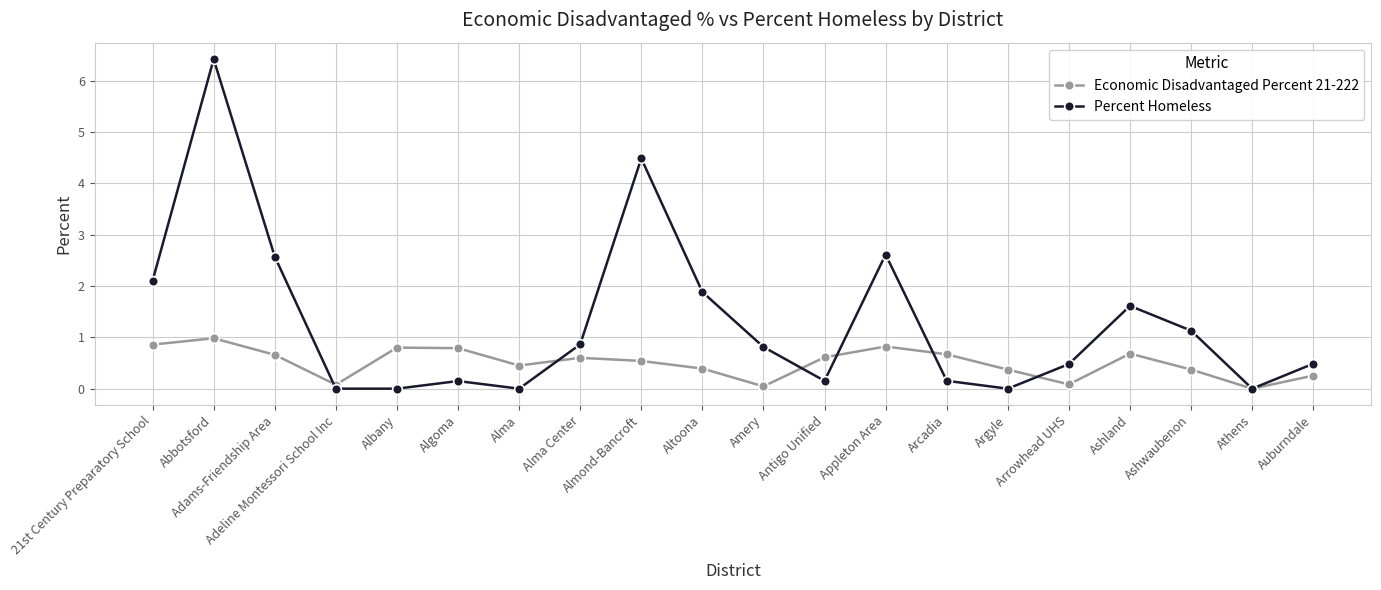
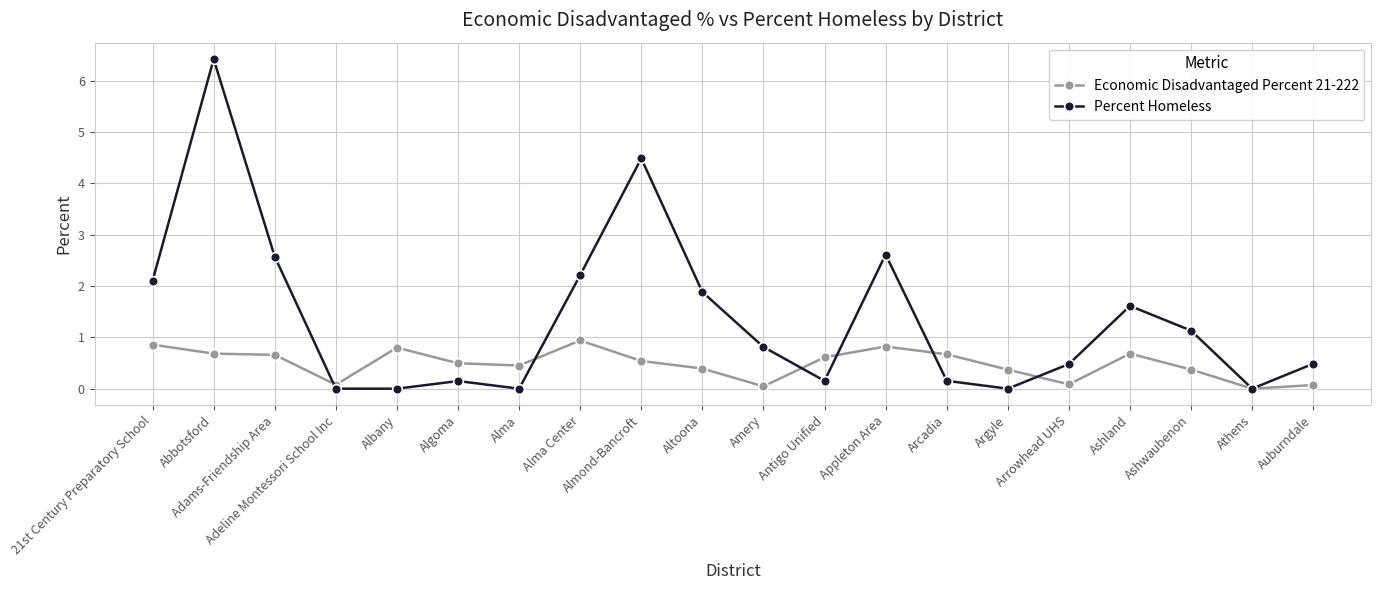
  {
    "Economic Disadvantaged Percent 21-222": {
      "21st Century Preparatory School": 0.9,
-     "Abbotsford": 1.0,
+     "Abbotsford": 0.7,
      "Adams-Friendship Area": 0.7,
      "Adeline Montessori School Inc": 0.1,
      "Albany": 0.8,
-     "Algoma": 0.8,
+     "Algoma": 0.5,
      "Alma": 0.5,
-     "Alma Center": 0.6,
+     "Alma Center": 0.9,
      "Almond-Bancroft": 0.5,
      "Altoona": 0.4,
      "Amery": 0.0,
      "Antigo Unified": 0.6,
      "Appleton Area": 0.8,
      "Arcadia": 0.7,
      "Argyle": 0.4,
      "Arrowhead UHS": 0.1,
      "Ashland": 0.7,
      "Ashwaubenon": 0.4,
-     "Auburndale": 0.3
+     "Auburndale": 0.1
    },
    "Percent Homeless": {
      "21st Century Preparatory School": 2.1,
      "Abbotsford": 6.4,
      "Adams-Friendship Area": 2.6,
      "Adeline Montessori School Inc": 0.0,
      "Albany": 0.0,
      "Algoma": 0.1,
      "Alma": 0.0,
-     "Alma Center": 0.9,
+     "Alma Center": 2.2,
      "Almond-Bancroft": 4.5,
      "Altoona": 1.9,
      "Amery": 0.8,
      "Antigo Unified": 0.2,
      "Appleton Area": 2.6,
      "Arcadia": 0.2,
      "Argyle": 0.0,
      "Arrowhead UHS": 0.5,
      "Ashland": 1.6,
      "Ashwaubenon": 1.1,
      "Auburndale": 0.5
    }
  }
